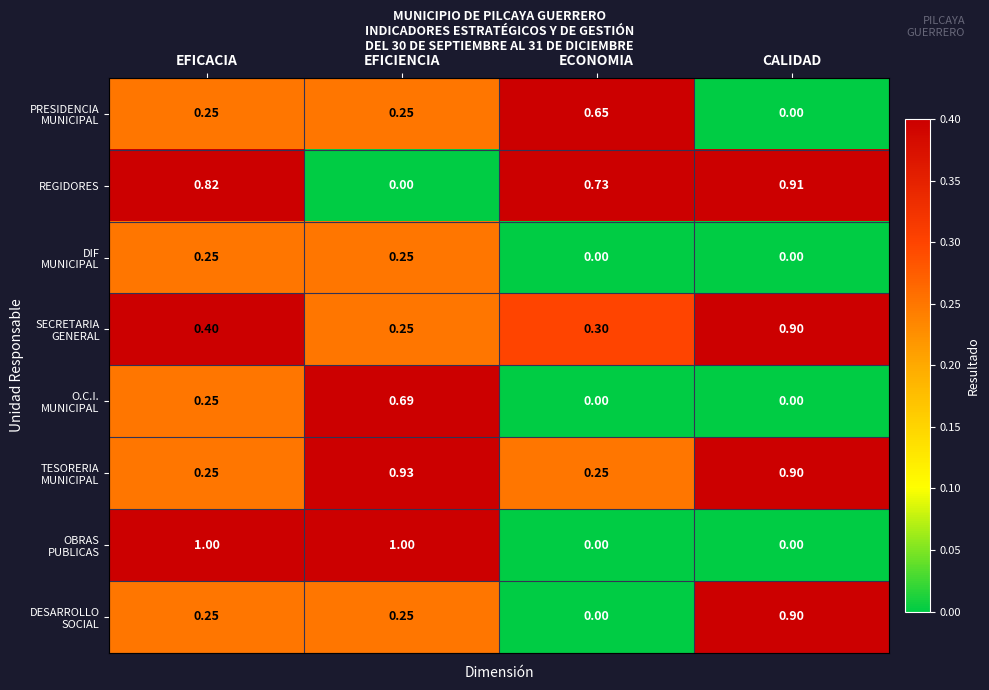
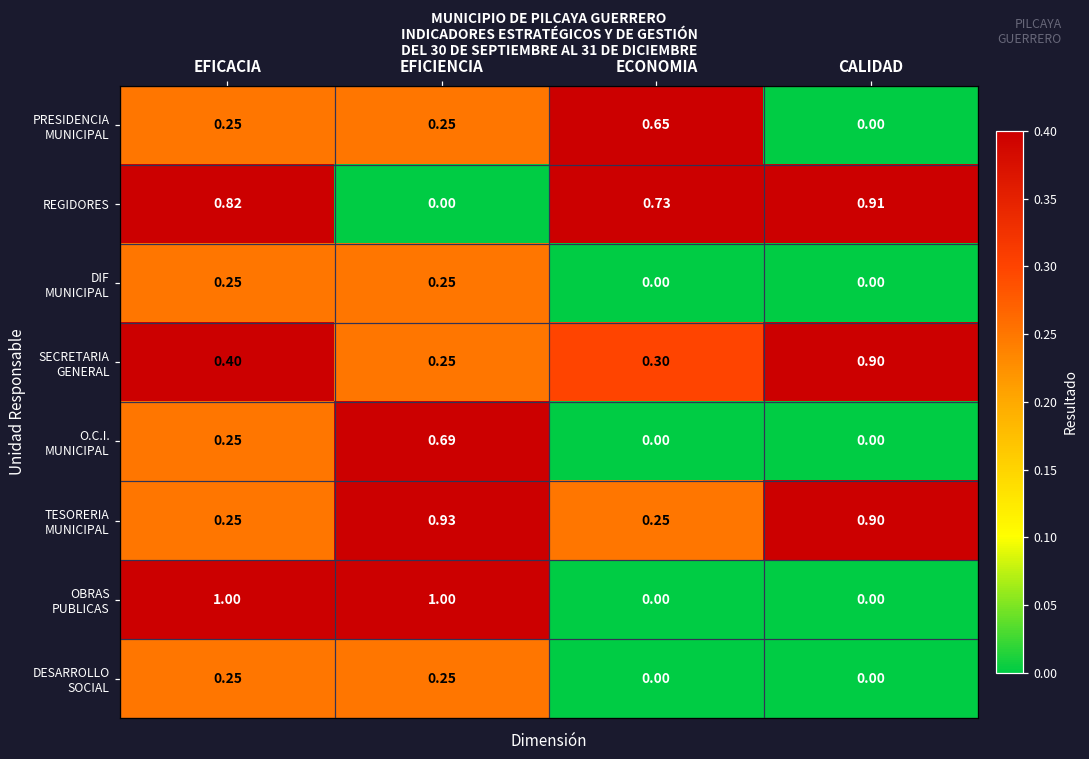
  {
    "PRESIDENCIA MUNICIPAL": {
      "EFICACIA": 0.25,
      "EFICIENCIA": 0.25,
      "ECONOMIA": 0.65,
      "CALIDAD": 0.00
    },
    "REGIDORES": {
      "EFICACIA": 0.82,
      "EFICIENCIA": 0.00,
      "ECONOMIA": 0.73,
      "CALIDAD": 0.91
    },
    "DIF MUNICIPAL": {
      "EFICACIA": 0.25,
      "EFICIENCIA": 0.25,
      "ECONOMIA": 0.00,
      "CALIDAD": 0.00
    },
    "SECRETARIA GENERAL": {
      "EFICACIA": 0.40,
      "EFICIENCIA": 0.25,
      "ECONOMIA": 0.30,
      "CALIDAD": 0.90
    },
    "O.C.I. MUNICIPAL": {
      "EFICACIA": 0.25,
      "EFICIENCIA": 0.69,
      "ECONOMIA": 0.00,
      "CALIDAD": 0.00
    },
    "TESORERIA MUNICIPAL": {
      "EFICACIA": 0.25,
      "EFICIENCIA": 0.93,
      "ECONOMIA": 0.25,
      "CALIDAD": 0.90
    },
    "OBRAS PUBLICAS": {
      "EFICACIA": 1.00,
      "EFICIENCIA": 1.00,
      "ECONOMIA": 0.00,
      "CALIDAD": 0.00
    },
    "DESARROLLO SOCIAL": {
      "EFICACIA": 0.25,
      "EFICIENCIA": 0.25,
      "ECONOMIA": 0.00,
-     "CALIDAD": 0.90
+     "CALIDAD": 0.00
    }
  }
